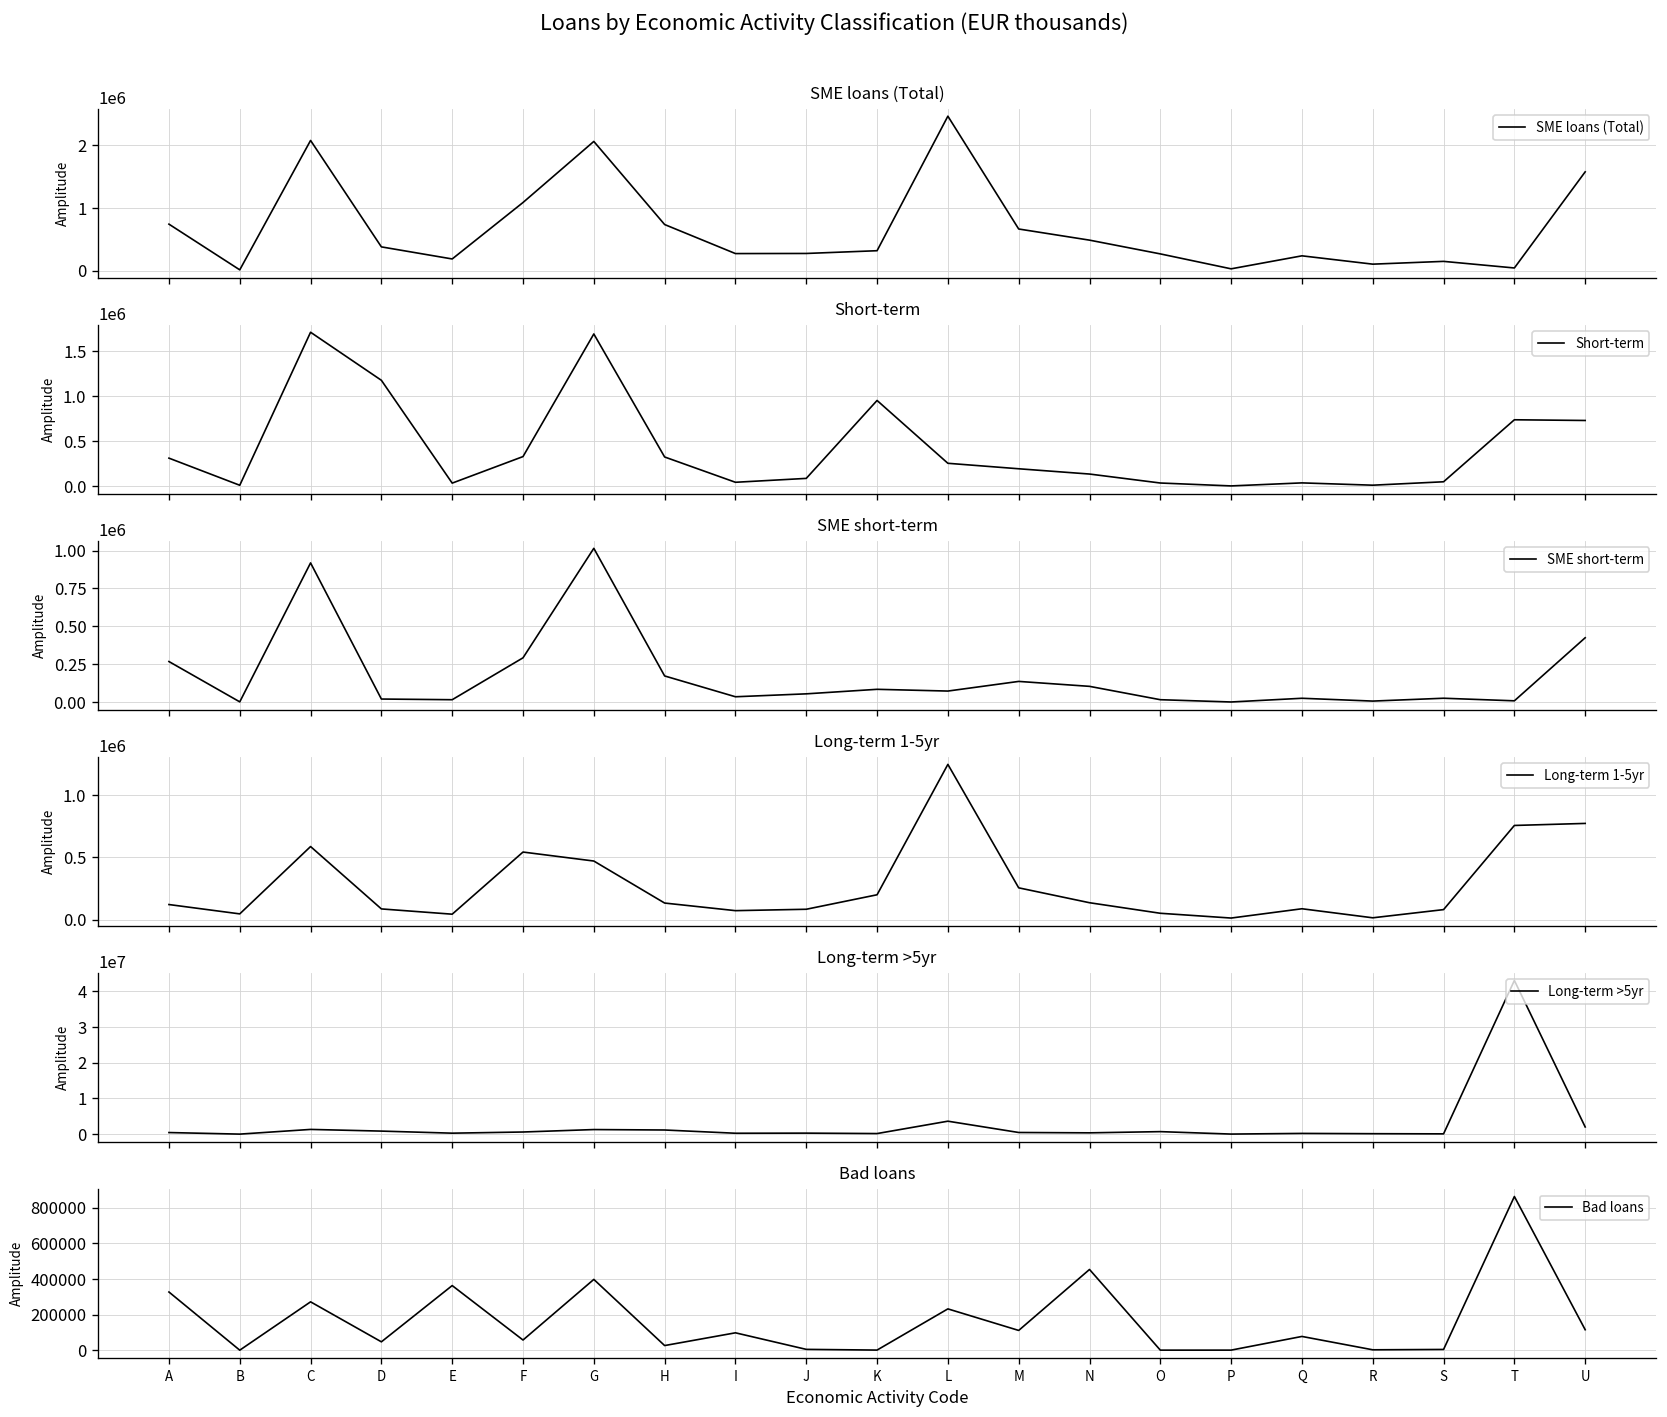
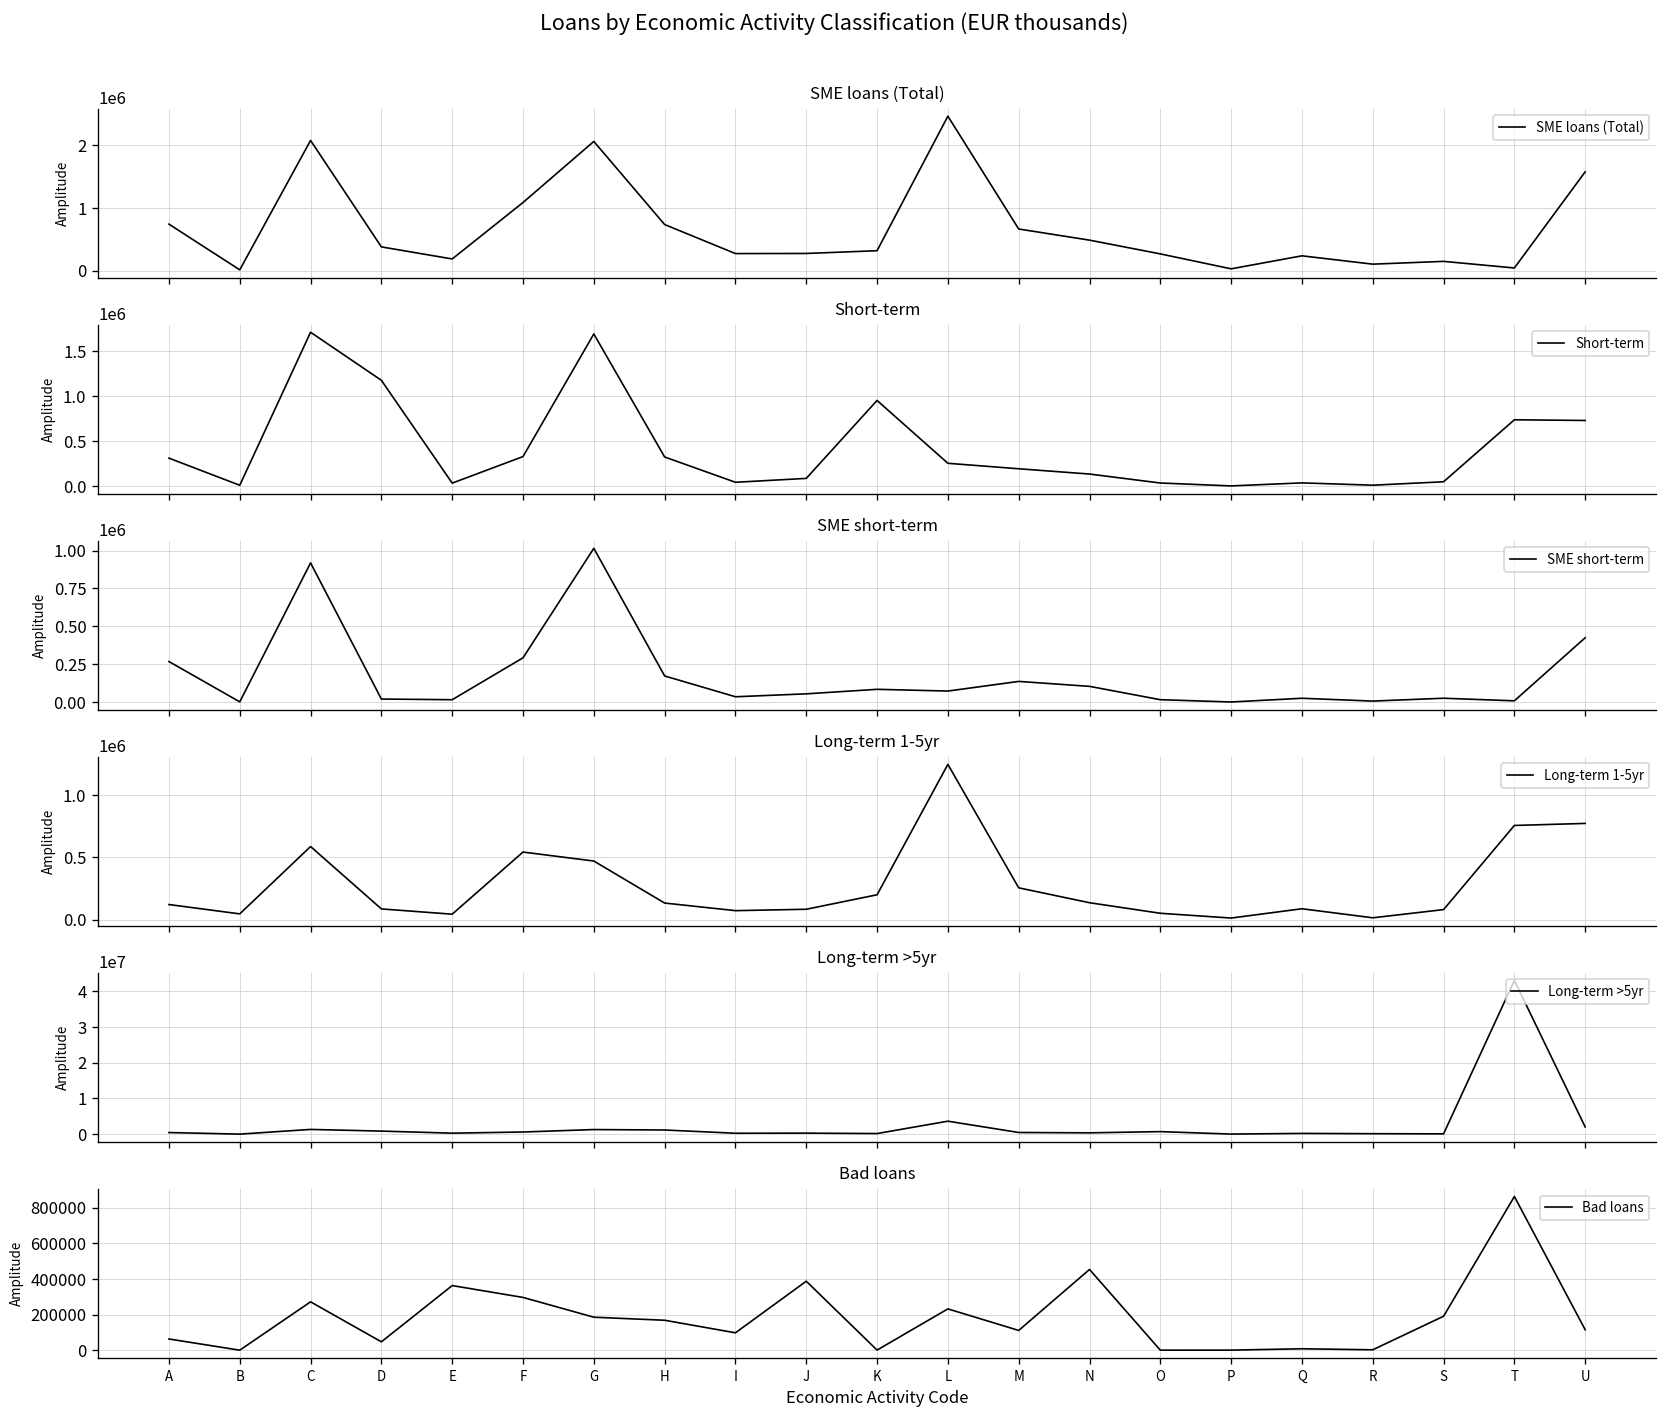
  {
    "Bad loans": {
-     "A": 330000,
+     "A": 60000,
      "B": 0,
      "C": 270000,
      "D": 50000,
      "E": 360000,
-     "F": 60000,
-     "G": 400000,
-     "H": 30000,
+     "F": 300000,
+     "G": 190000,
+     "H": 170000,
      "I": 100000,
-     "J": 0,
+     "J": 390000,
      "K": 0,
      "L": 230000,
      "M": 110000,
      "N": 450000,
      "O": 0,
      "P": 0,
-     "Q": 80000,
+     "Q": 10000,
      "R": 0,
-     "S": 0,
+     "S": 190000,
      "T": 860000,
      "U": 110000
    }
  }
